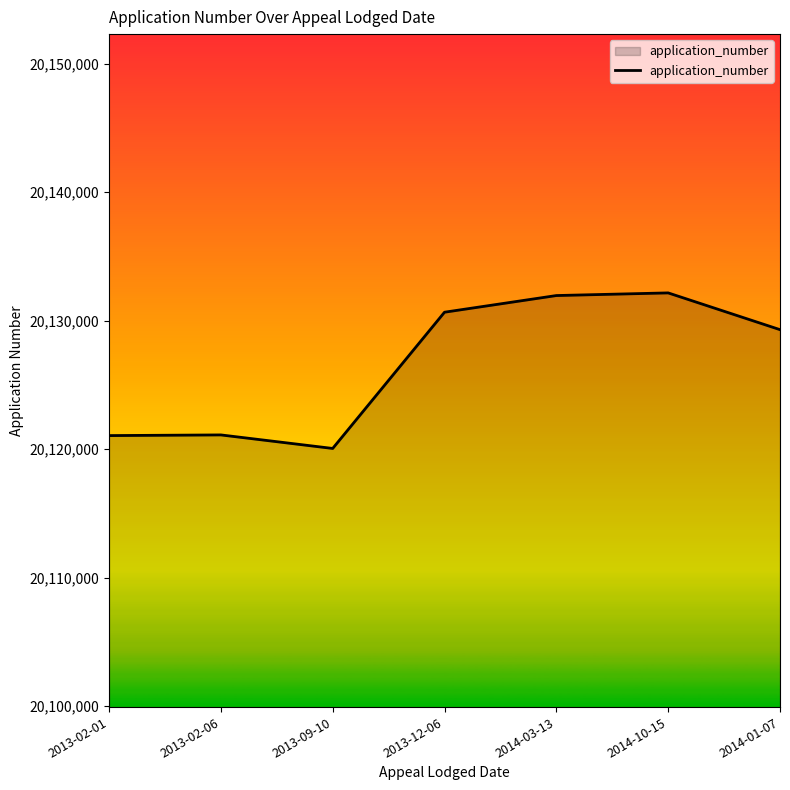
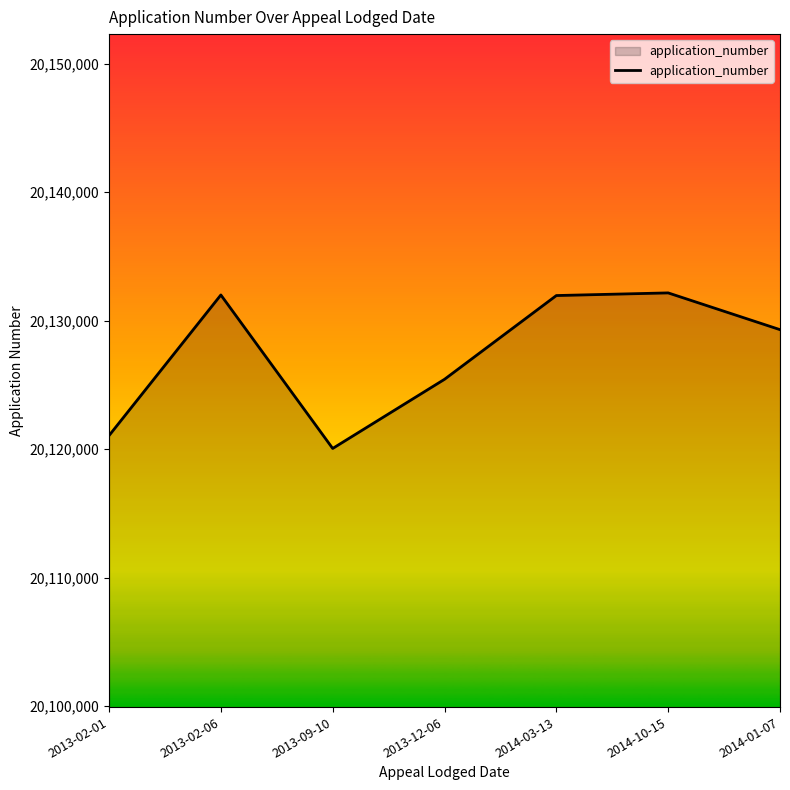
  {
    "2013-02-01": "20,121,100",
-   "2013-02-06": "20,121,100",
+   "2013-02-06": "20,132,000",
    "2013-09-10": "20,120,100",
-   "2013-12-06": "20,130,700",
+   "2013-12-06": "20,125,400",
    "2014-03-13": "20,132,000",
    "2014-10-15": "20,132,200",
    "2014-01-07": "20,129,300"
  }
